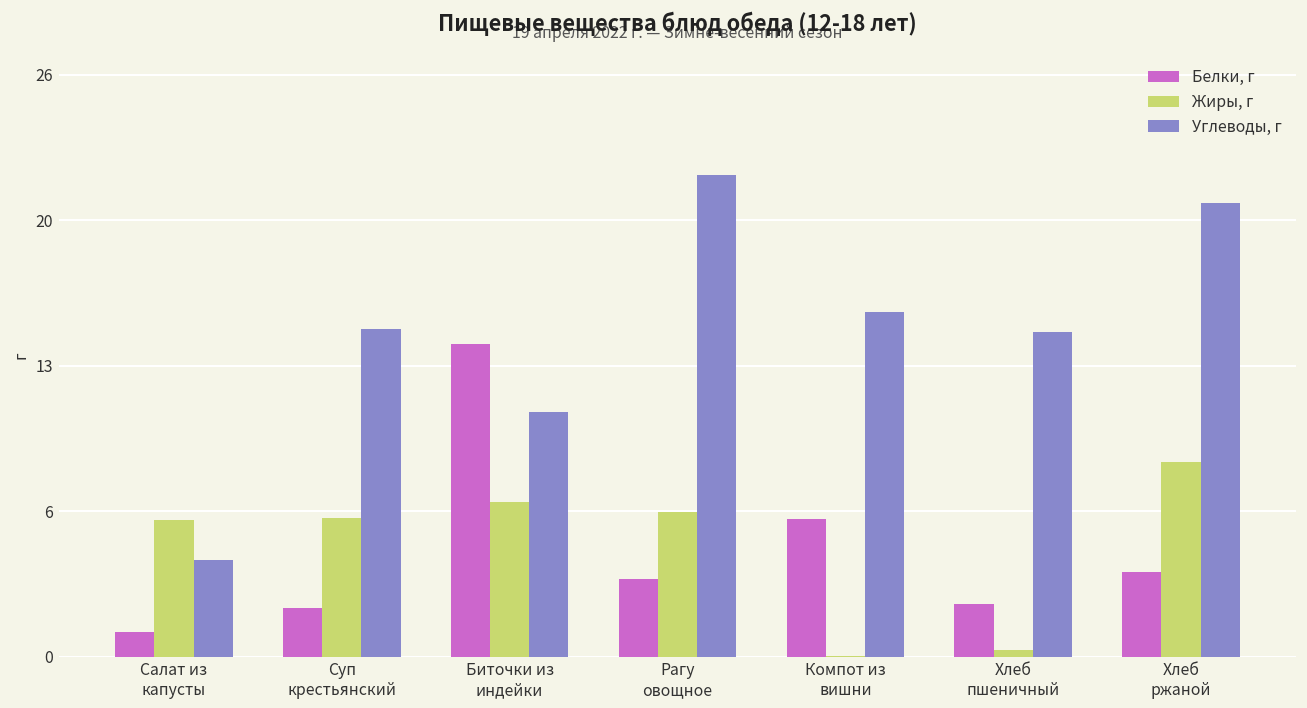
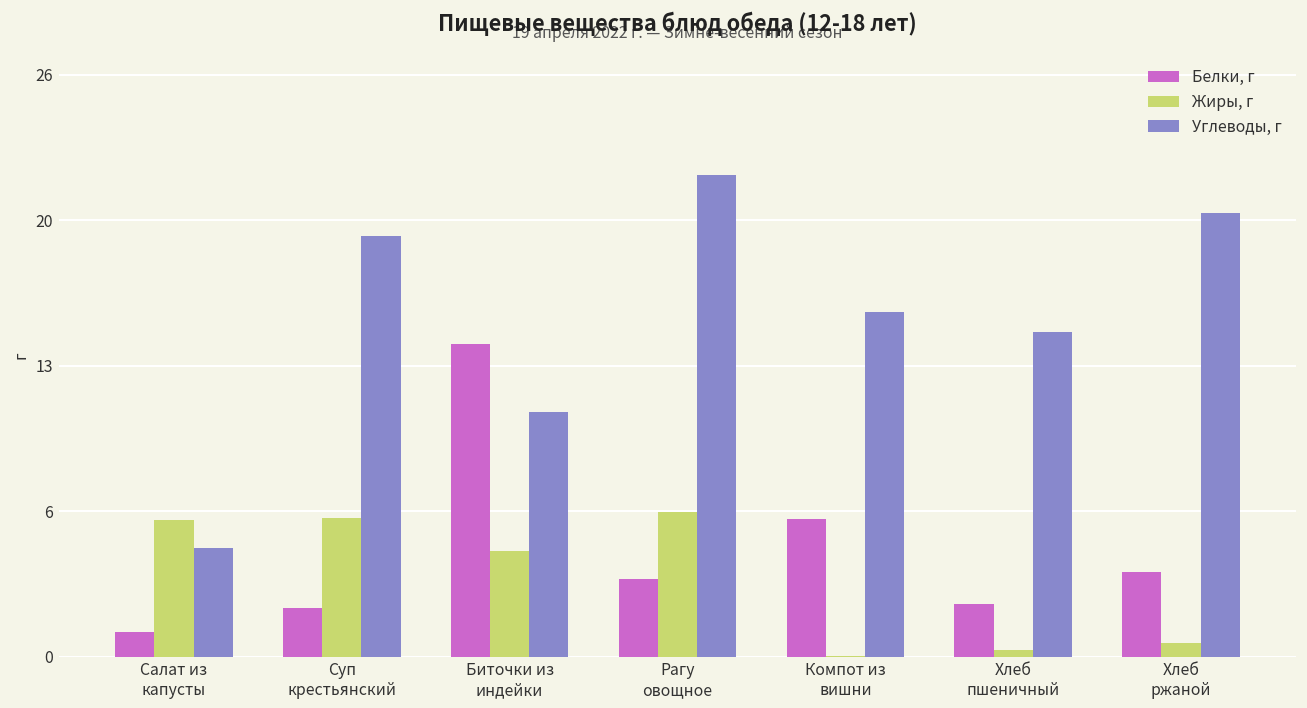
  {
    "Белки, г": {
      "Салат из капусты": 1.1,
      "Суп крестьянский": 2.2,
      "Биточки из индейки": 14.0,
      "Рагу овощное": 3.5,
      "Компот из вишни": 6.2,
      "Хлеб пшеничный": 2.4,
      "Хлеб ржаной": 3.8
    },
    "Жиры, г": {
      "Салат из капусты": 6.1,
      "Суп крестьянский": 6.2,
-     "Биточки из индейки": 6.9,
+     "Биточки из индейки": 4.7,
      "Рагу овощное": 6.5,
      "Хлеб пшеничный": 0.3,
-     "Хлеб ржаной": 8.7
+     "Хлеб ржаной": 0.6
    },
    "Углеводы, г": {
-     "Салат из капусты": 4.3,
-     "Суп крестьянский": 14.6,
+     "Салат из капусты": 4.9,
+     "Суп крестьянский": 18.8,
      "Биточки из индейки": 10.9,
      "Рагу овощное": 21.5,
      "Компот из вишни": 15.4,
      "Хлеб пшеничный": 14.5,
-     "Хлеб ржаной": 20.3
+     "Хлеб ржаной": 19.8
    }
  }
